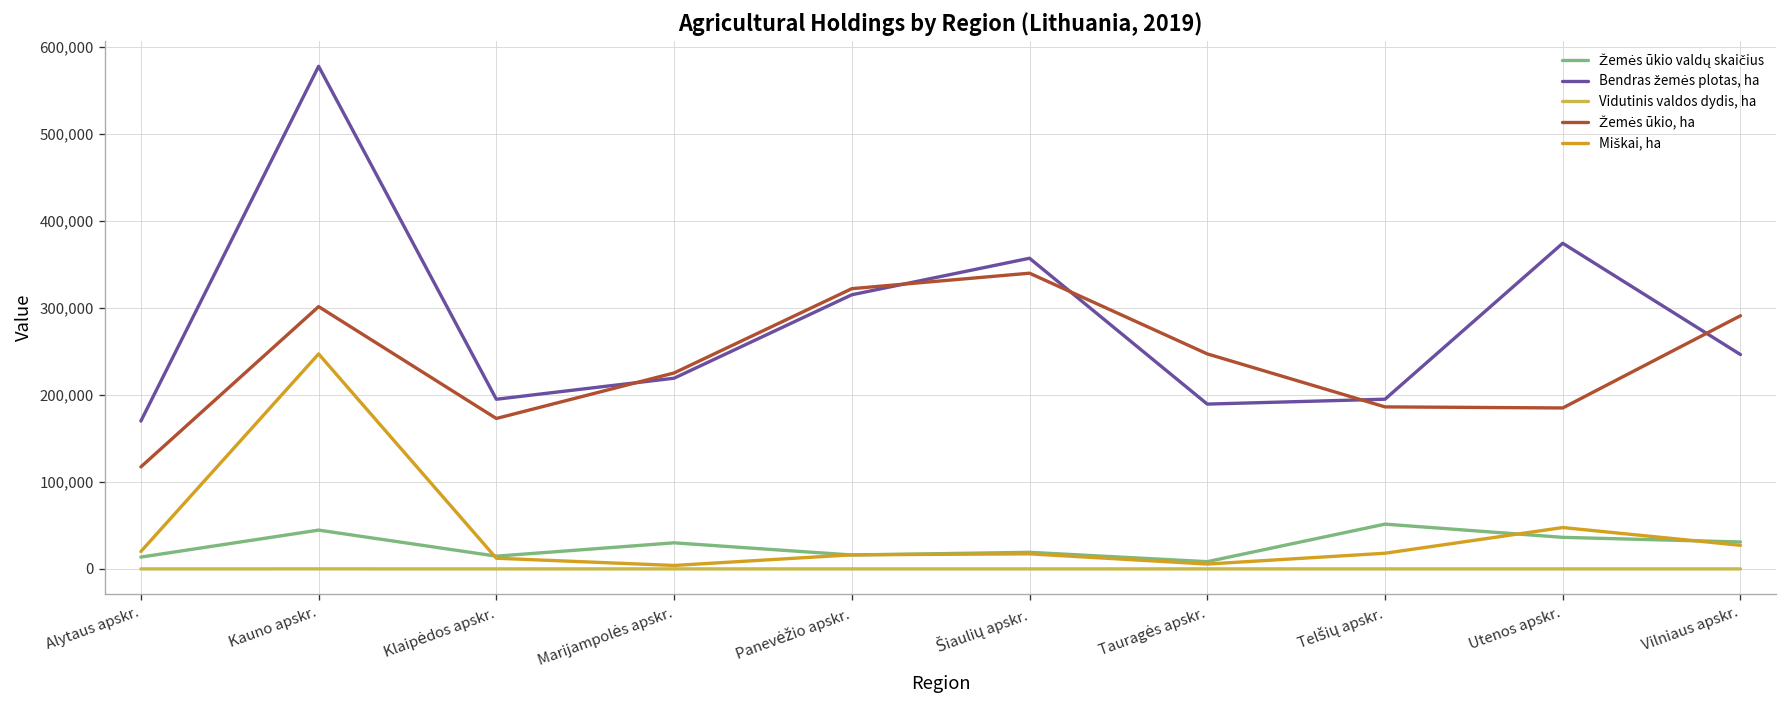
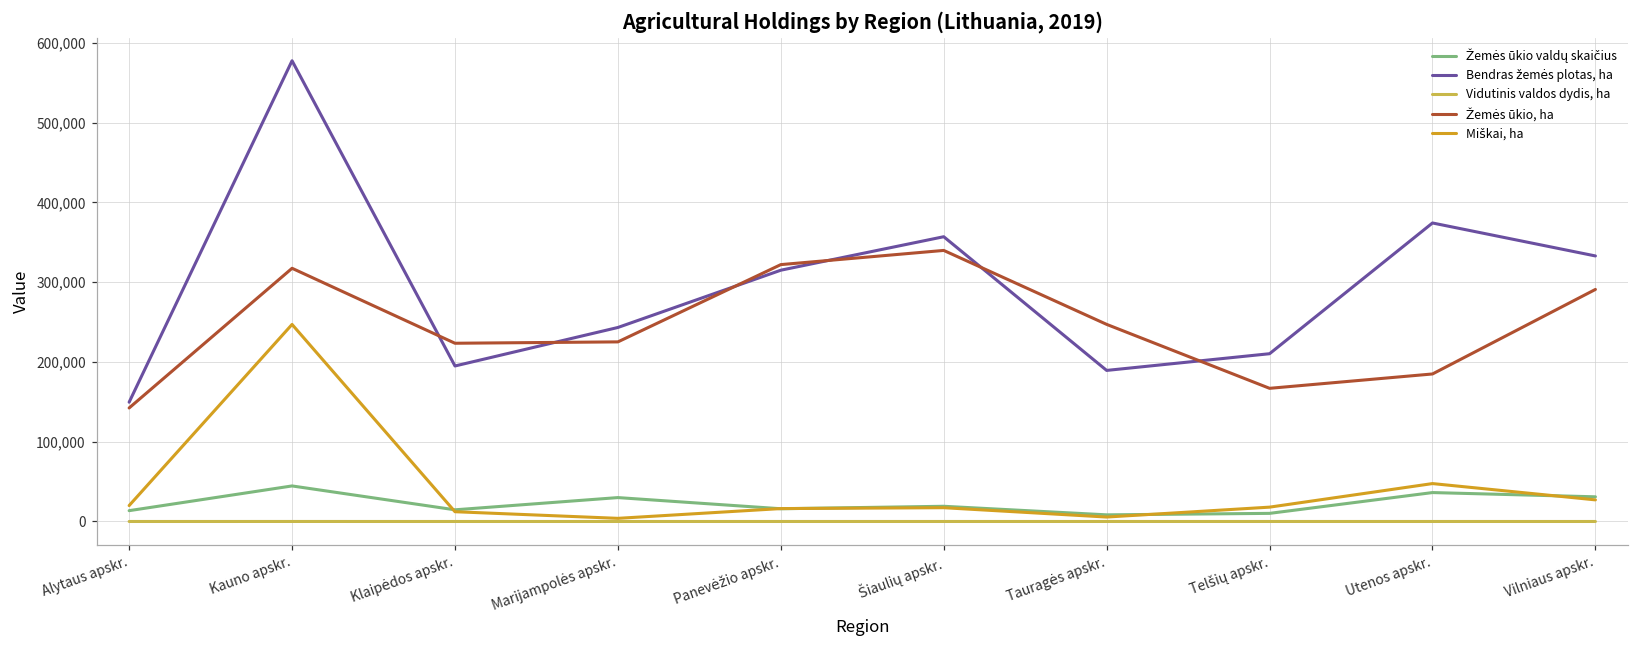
  {
    "Žemės ūkio valdų skaičius": {
      "Alytaus apskr.": "10,000",
      "Kauno apskr.": "40,000",
      "Marijampolės apskr.": "30,000",
-     "Telšių apskr.": "50,000",
+     "Telšių apskr.": "10,000",
      "Utenos apskr.": "40,000",
      "Vilniaus apskr.": "30,000"
    },
    "Bendras žemės plotas, ha": {
-     "Alytaus apskr.": "170,000",
+     "Alytaus apskr.": "150,000",
      "Kauno apskr.": "580,000",
      "Klaipėdos apskr.": "190,000",
-     "Marijampolės apskr.": "220,000",
+     "Marijampolės apskr.": "240,000",
      "Panevėžio apskr.": "320,000",
      "Šiaulių apskr.": "360,000",
      "Tauragės apskr.": "190,000",
-     "Telšių apskr.": "190,000",
+     "Telšių apskr.": "210,000",
      "Utenos apskr.": "370,000",
-     "Vilniaus apskr.": "250,000"
+     "Vilniaus apskr.": "330,000"
    },
    "Žemės ūkio, ha": {
-     "Alytaus apskr.": "120,000",
-     "Kauno apskr.": "300,000",
-     "Klaipėdos apskr.": "170,000",
+     "Alytaus apskr.": "140,000",
+     "Kauno apskr.": "320,000",
+     "Klaipėdos apskr.": "220,000",
      "Marijampolės apskr.": "230,000",
      "Panevėžio apskr.": "320,000",
      "Šiaulių apskr.": "340,000",
      "Tauragės apskr.": "250,000",
-     "Telšių apskr.": "190,000",
+     "Telšių apskr.": "170,000",
      "Utenos apskr.": "180,000",
      "Vilniaus apskr.": "290,000"
    }
  }
